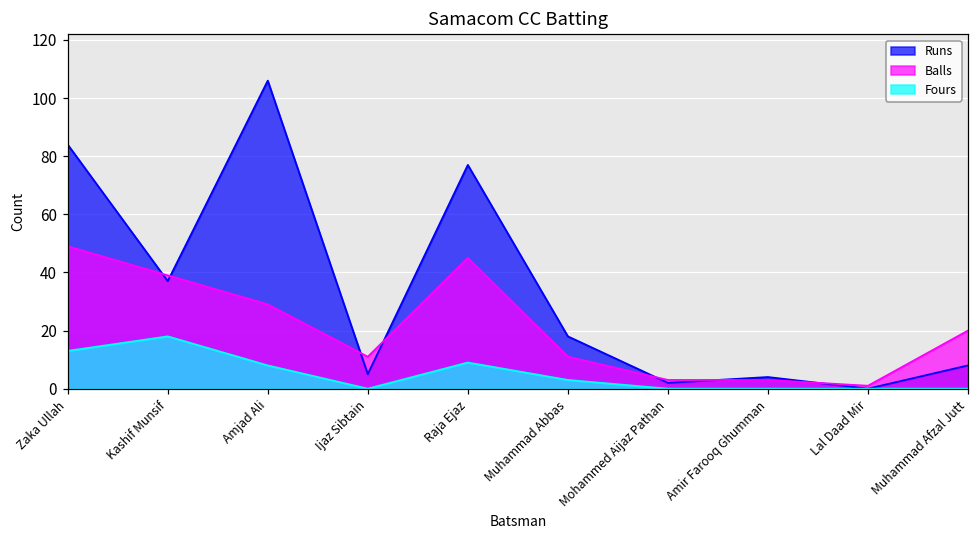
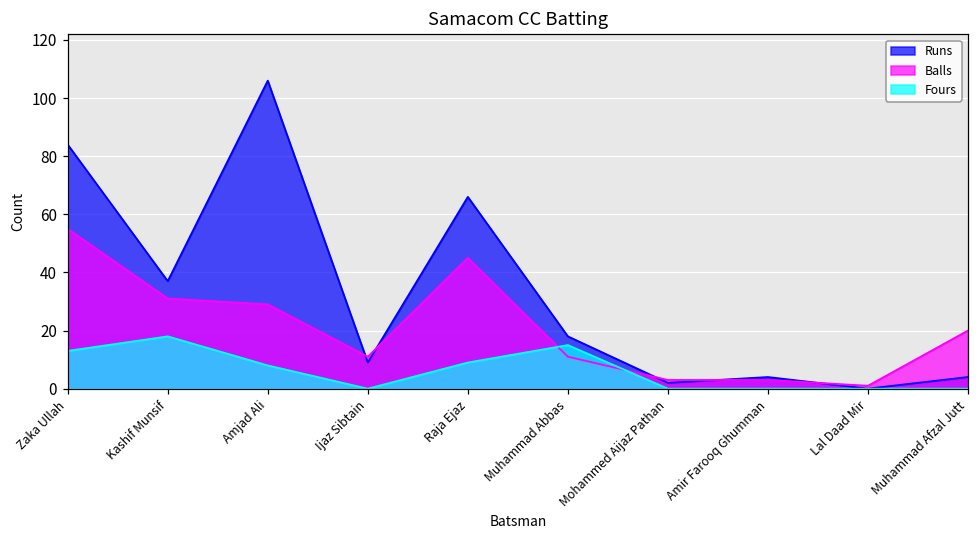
  {
    "Runs": {
      "Zaka Ullah": 84,
      "Kashif Munsif": 37,
      "Amjad Ali": 106,
-     "Ijaz Sibtain": 5,
-     "Raja Ejaz": 77,
+     "Ijaz Sibtain": 9,
+     "Raja Ejaz": 66,
      "Muhammad Abbas": 18,
      "Mohammed Aijaz Pathan": 2,
      "Amir Farooq Ghumman": 4,
-     "Muhammad Afzal Jutt": 8
+     "Muhammad Afzal Jutt": 4
    },
    "Balls": {
-     "Zaka Ullah": 49,
-     "Kashif Munsif": 39,
+     "Zaka Ullah": 55,
+     "Kashif Munsif": 31,
      "Amjad Ali": 29,
      "Ijaz Sibtain": 11,
      "Raja Ejaz": 45,
      "Muhammad Abbas": 11,
      "Mohammed Aijaz Pathan": 3,
      "Amir Farooq Ghumman": 3,
      "Lal Daad Mir": 1,
      "Muhammad Afzal Jutt": 20
    },
    "Fours": {
      "Zaka Ullah": 13,
      "Kashif Munsif": 18,
      "Amjad Ali": 8,
      "Ijaz Sibtain": 0,
      "Raja Ejaz": 9,
-     "Muhammad Abbas": 3,
+     "Muhammad Abbas": 15,
      "Mohammed Aijaz Pathan": 0,
      "Amir Farooq Ghumman": 0,
      "Muhammad Afzal Jutt": 0
    }
  }
